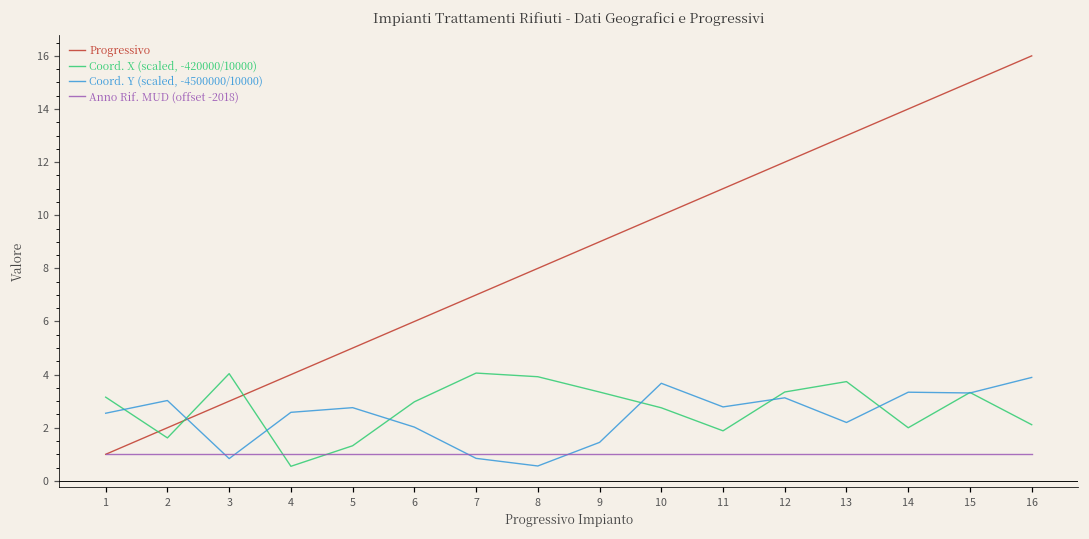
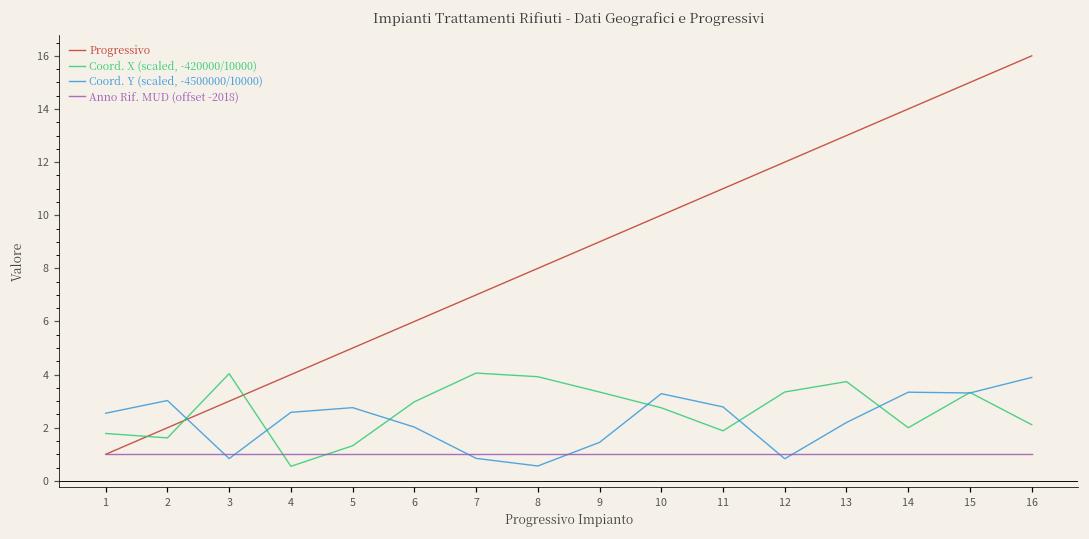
  {
    "Progressivo": {
      "2": 2.0,
      "3": 3.0,
      "4": 4.0,
      "5": 5.0,
      "6": 6.0,
      "7": 7.0,
      "8": 8.0,
      "9": 9.0,
      "10": 10.0,
      "11": 11.0,
      "12": 12.0,
      "13": 13.0,
      "14": 14.0,
      "15": 15.0,
      "16": 16.0
    },
    "Coord. X (scaled, -420000/10000)": {
-     "1": 3.2,
+     "1": 1.8,
      "2": 1.6,
      "3": 4.0,
      "4": 0.5,
      "5": 1.3,
      "6": 3.0,
      "7": 4.1,
      "8": 3.9,
      "9": 3.3,
      "10": 2.8,
      "11": 1.9,
      "12": 3.3,
      "13": 3.7,
      "14": 2.0,
      "16": 2.1
    },
    "Coord. Y (scaled, -4500000/10000)": {
      "1": 2.5,
      "2": 3.0,
      "3": 0.8,
      "4": 2.6,
      "5": 2.8,
      "6": 2.0,
      "7": 0.8,
      "8": 0.6,
      "9": 1.4,
-     "10": 3.7,
+     "10": 3.3,
      "11": 2.8,
-     "12": 3.1,
+     "12": 0.8,
      "13": 2.2,
      "14": 3.3,
      "16": 3.9
    },
    "Anno Rif. MUD (offset -2018)": {
      "2": 1.0,
      "3": 1.0,
      "4": 1.0,
      "5": 1.0,
      "6": 1.0,
      "7": 1.0,
      "8": 1.0,
      "9": 1.0,
      "10": 1.0,
      "11": 1.0,
      "12": 1.0,
      "13": 1.0,
      "14": 1.0,
      "15": 1.0,
      "16": 1.0
    }
  }
